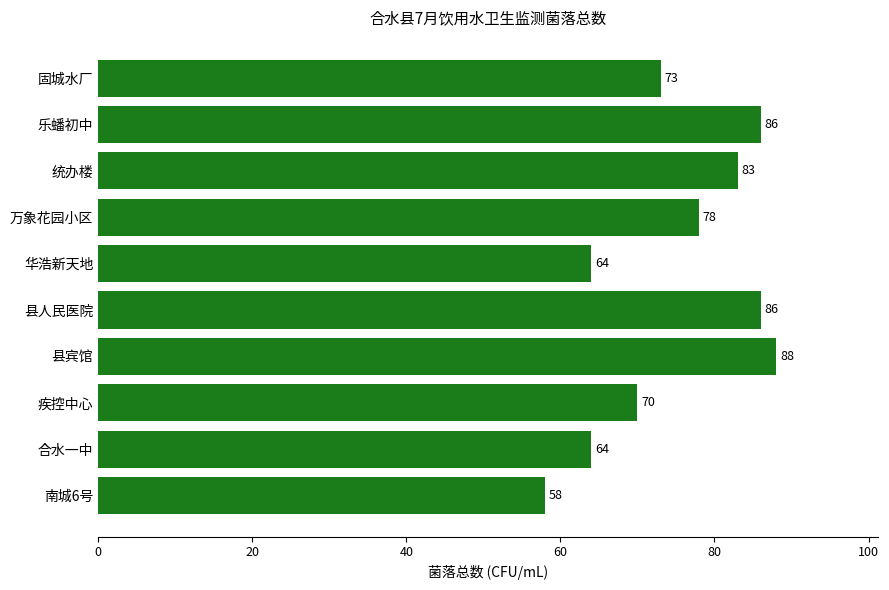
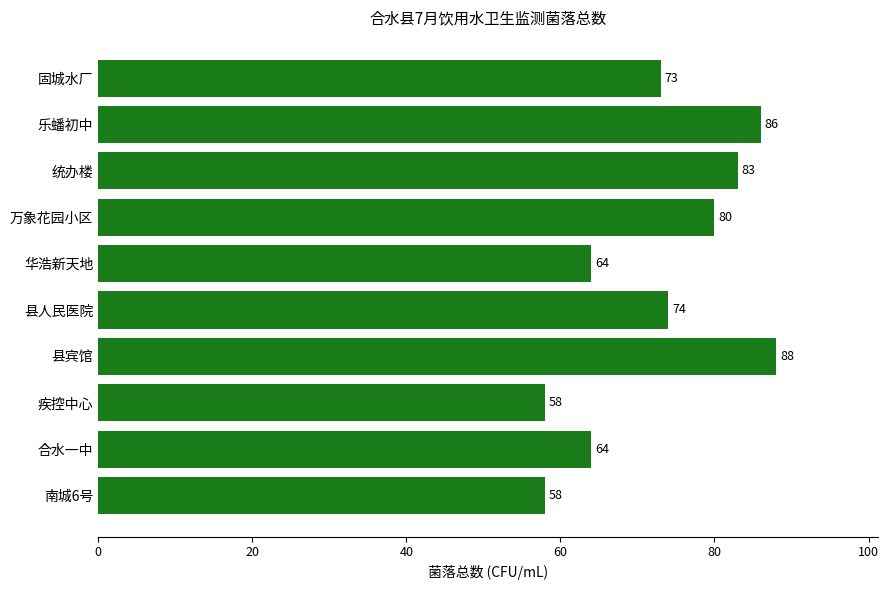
  {
    "固城水厂": 73,
    "乐蟠初中": 86,
    "统办楼": 83,
-   "万象花园小区": 78,
+   "万象花园小区": 80,
    "华浩新天地": 64,
-   "县人民医院": 86,
+   "县人民医院": 74,
    "县宾馆": 88,
-   "疾控中心": 70,
+   "疾控中心": 58,
    "合水一中": 64,
    "南城6号": 58
  }
